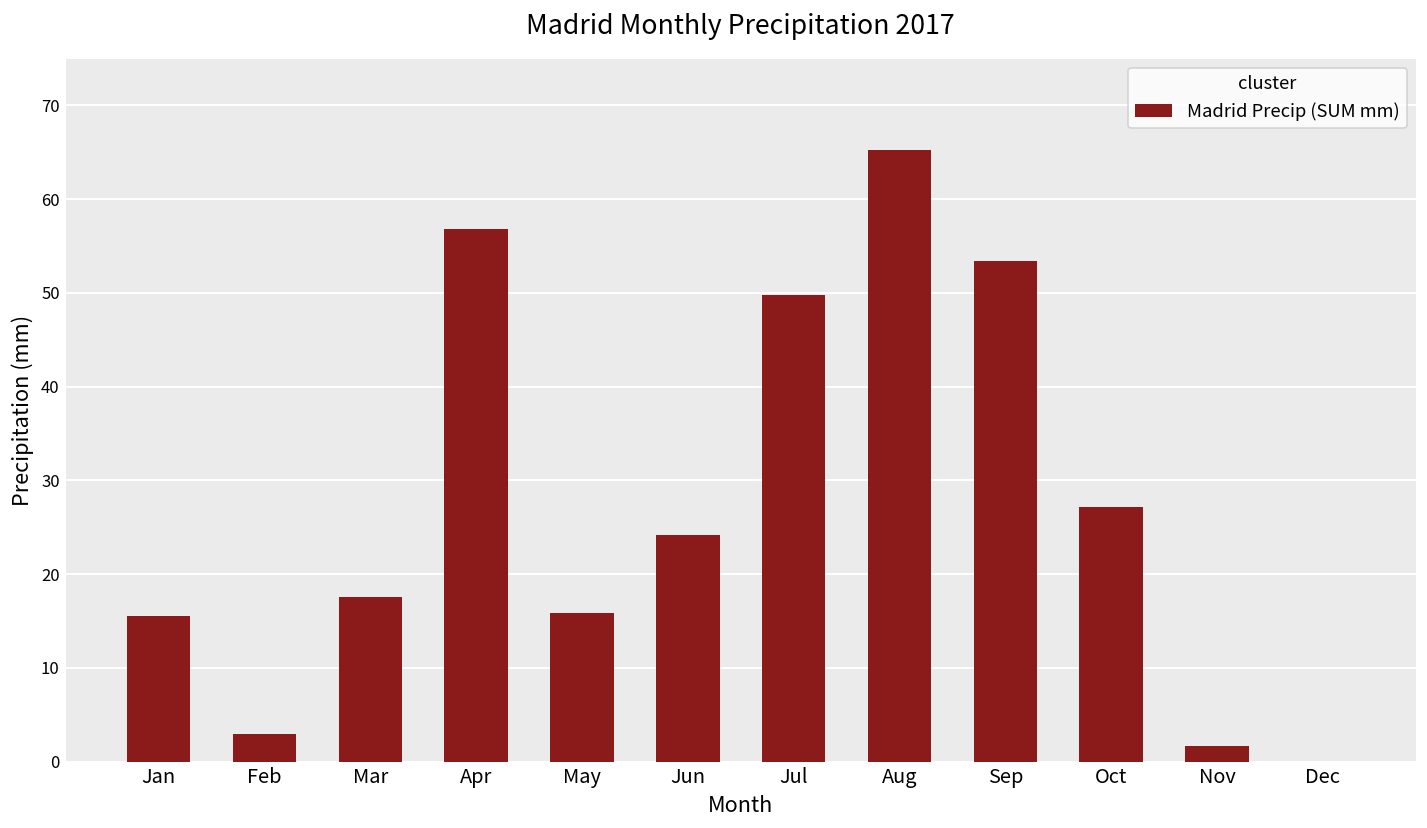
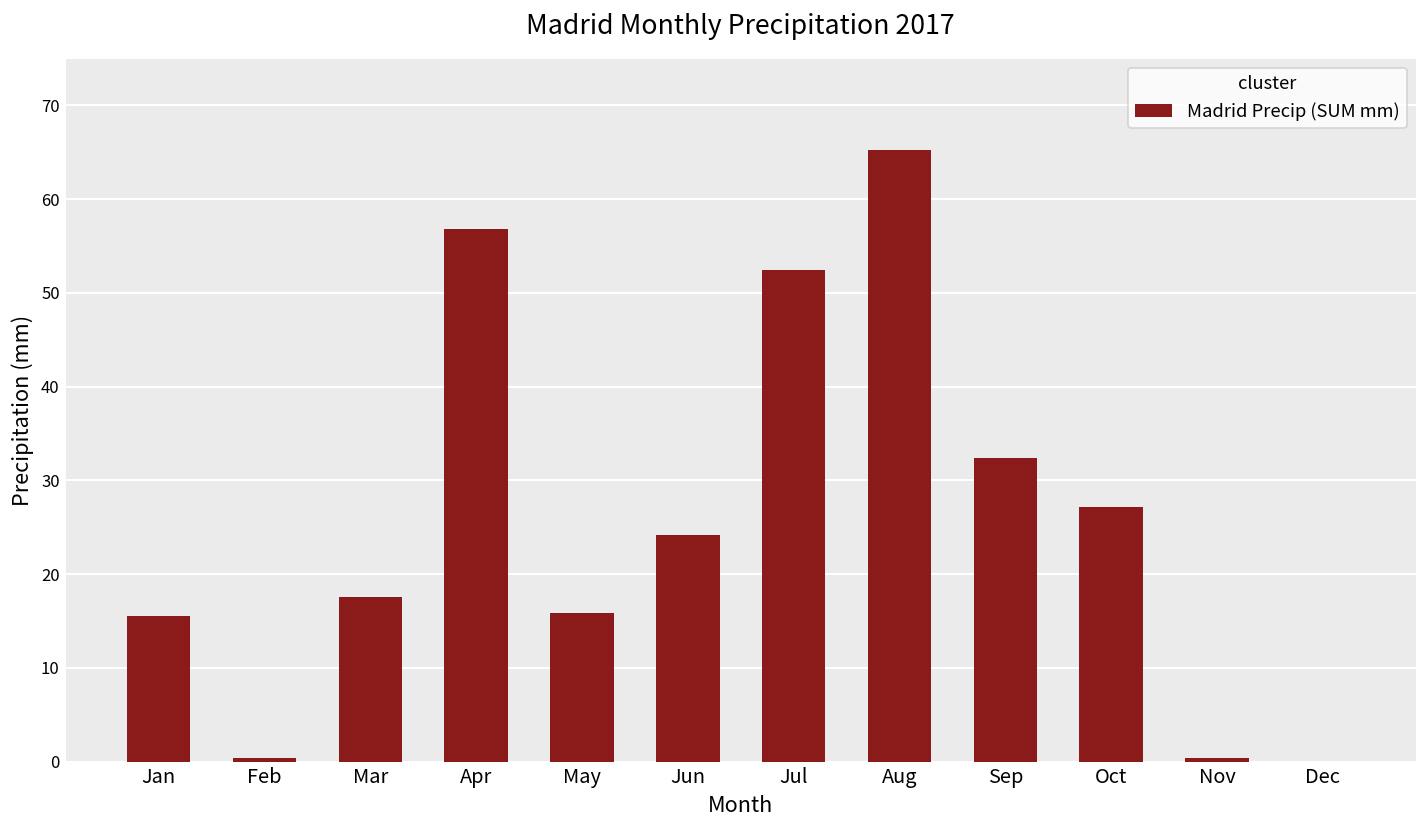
  {
    "Jan": 16,
-   "Feb": 3,
+   "Feb": 0,
    "Mar": 18,
    "Apr": 57,
    "May": 16,
    "Jun": 24,
-   "Jul": 50,
+   "Jul": 52,
    "Aug": 65,
-   "Sep": 53,
+   "Sep": 32,
    "Oct": 27,
-   "Nov": 2,
+   "Nov": 0,
    "Dec": 0
  }
